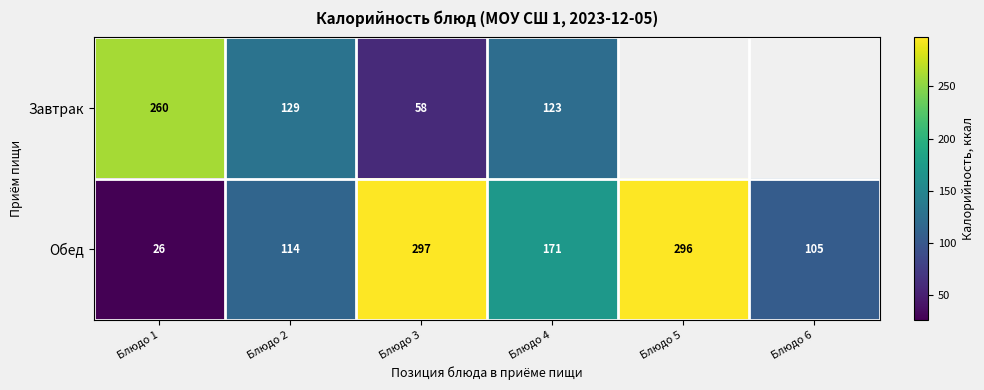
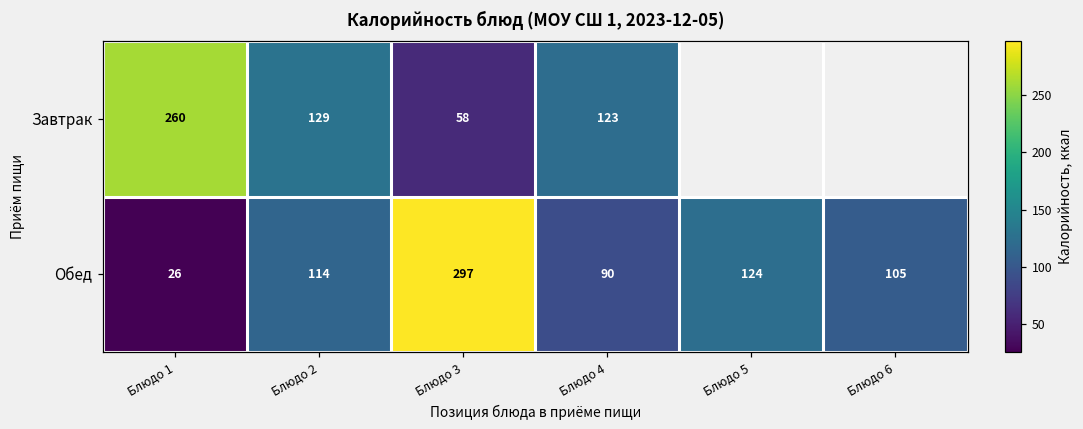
  {
    "Завтрак": {
      "Блюдо 1": 260,
      "Блюдо 2": 129,
      "Блюдо 3": 58,
      "Блюдо 4": 123
    },
    "Обед": {
      "Блюдо 1": 26,
      "Блюдо 2": 114,
      "Блюдо 3": 297,
-     "Блюдо 4": 171,
-     "Блюдо 5": 296,
+     "Блюдо 4": 90,
+     "Блюдо 5": 124,
      "Блюдо 6": 105
    }
  }
